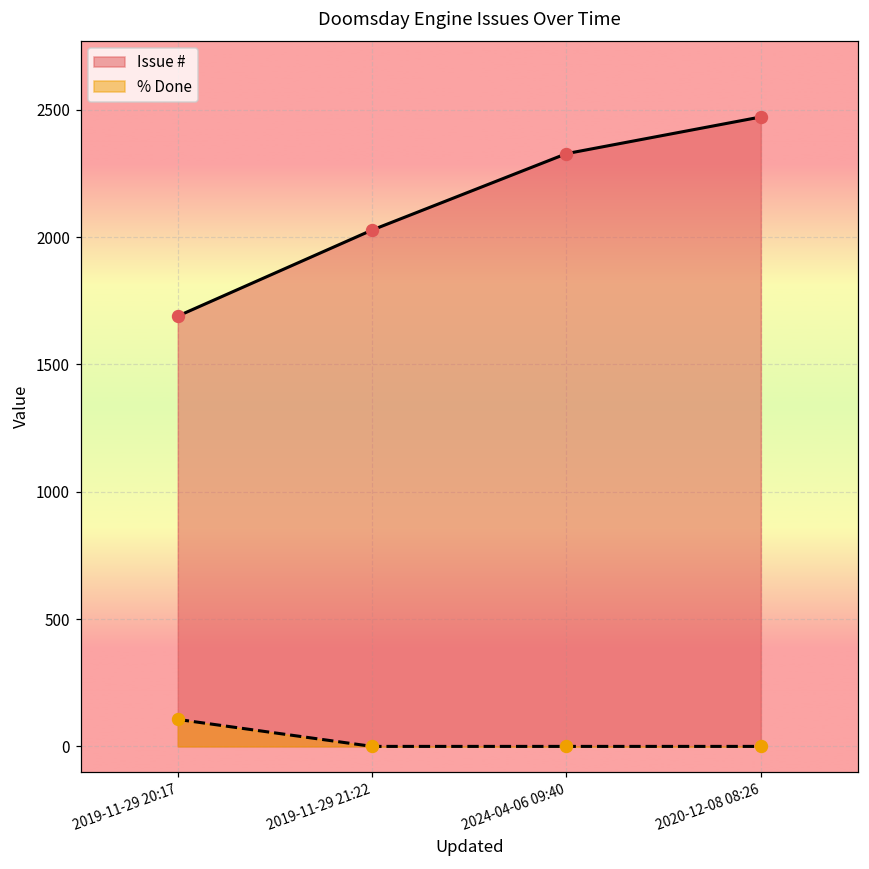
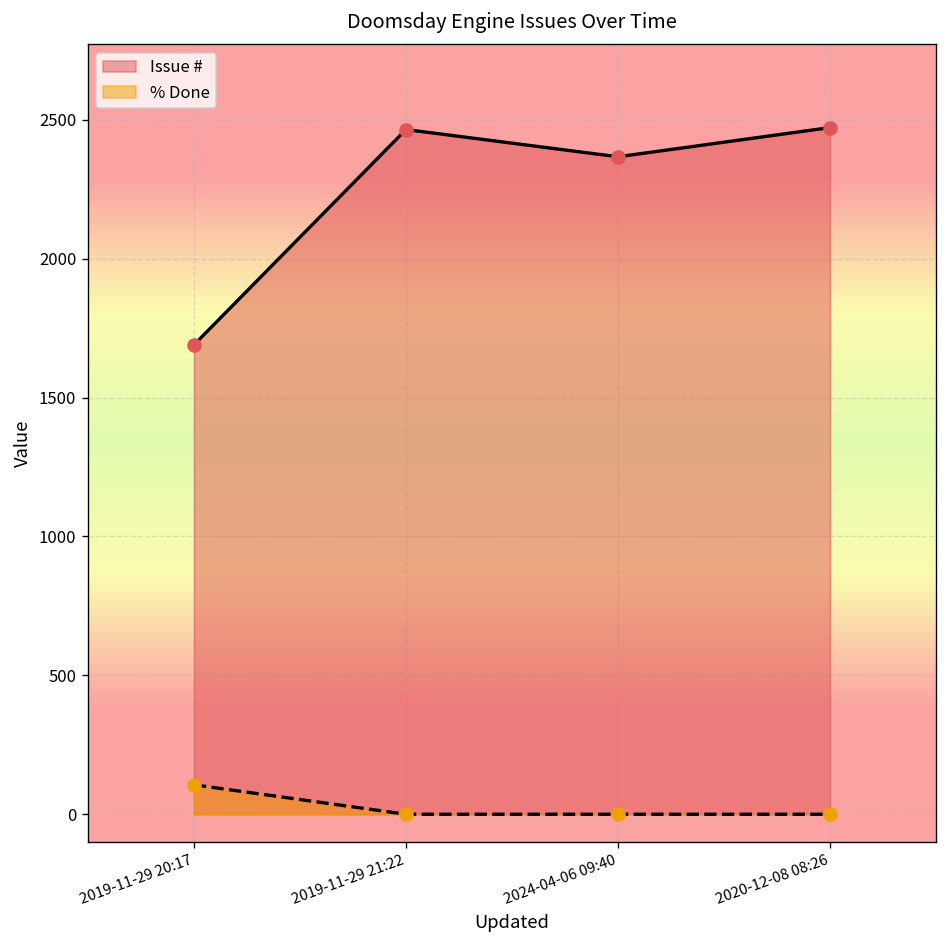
  {
    "Issue #": {
      "2019-11-29 20:17": 1690,
-     "2019-11-29 21:22": 2030,
-     "2024-04-06 09:40": 2330,
+     "2019-11-29 21:22": 2470,
+     "2024-04-06 09:40": 2370,
      "2020-12-08 08:26": 2470
    },
    "% Done": {
      "2019-11-29 20:17": 110,
      "2019-11-29 21:22": 0,
      "2024-04-06 09:40": 0,
      "2020-12-08 08:26": 0
    }
  }
